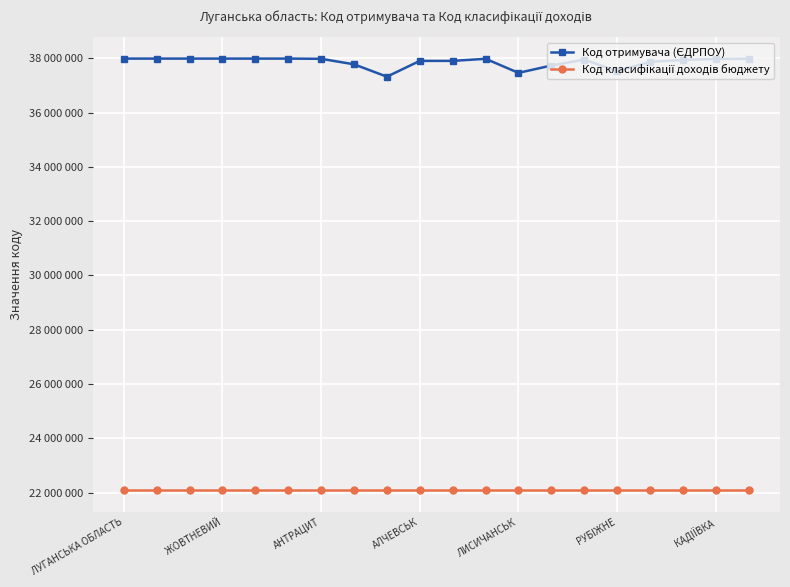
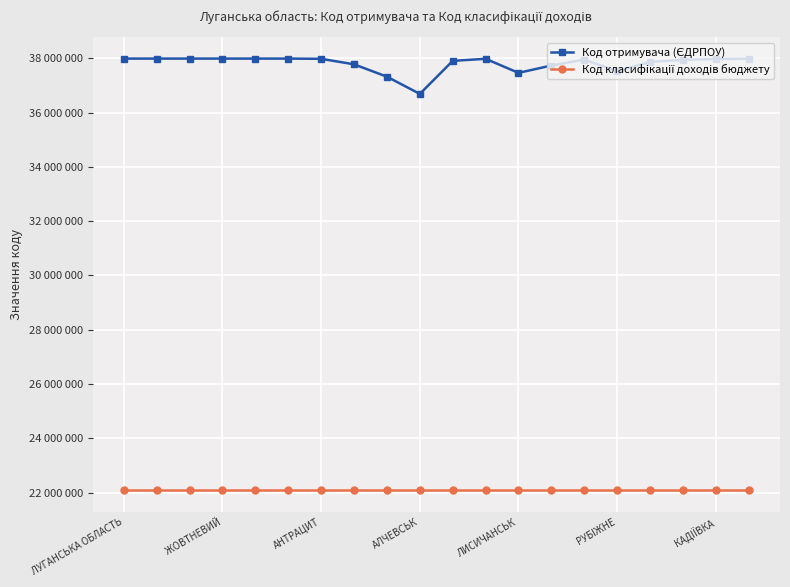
  {
    "Код отримувача (ЄДРПОУ)": {
      "ЛУГАНСЬКА ОБЛАСТЬ": 38000000,
      "ЖОВТНЕВИЙ": 38000000,
      "АНТРАЦИТ": 38000000,
-     "АЛЧЕВСЬК": 37900000,
+     "АЛЧЕВСЬК": 36700000,
      "ЛИСИЧАНСЬК": 37500000
    },
    "Код класифікації доходів бюджету": {
      "ЛУГАНСЬКА ОБЛАСТЬ": 22100000,
      "ЖОВТНЕВИЙ": 22100000,
      "АНТРАЦИТ": 22100000,
      "АЛЧЕВСЬК": 22100000,
      "ЛИСИЧАНСЬК": 22100000,
      "РУБIЖНЕ": 22100000,
      "КАДІЇВКА": 22100000
    }
  }
